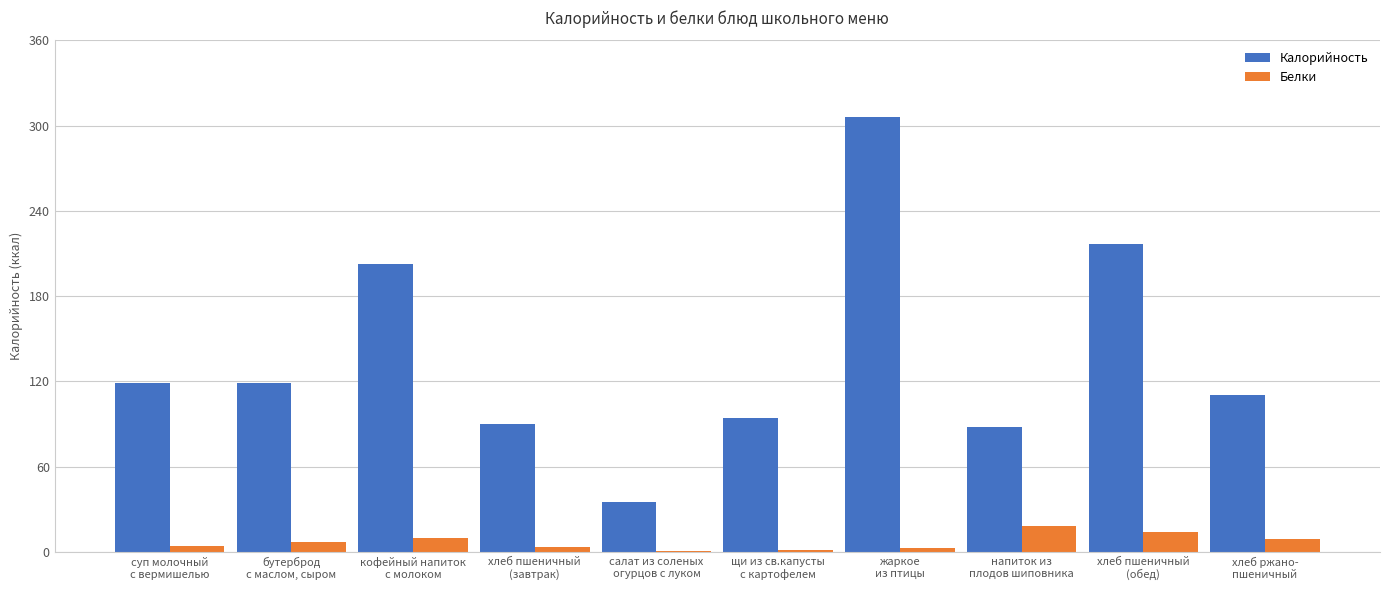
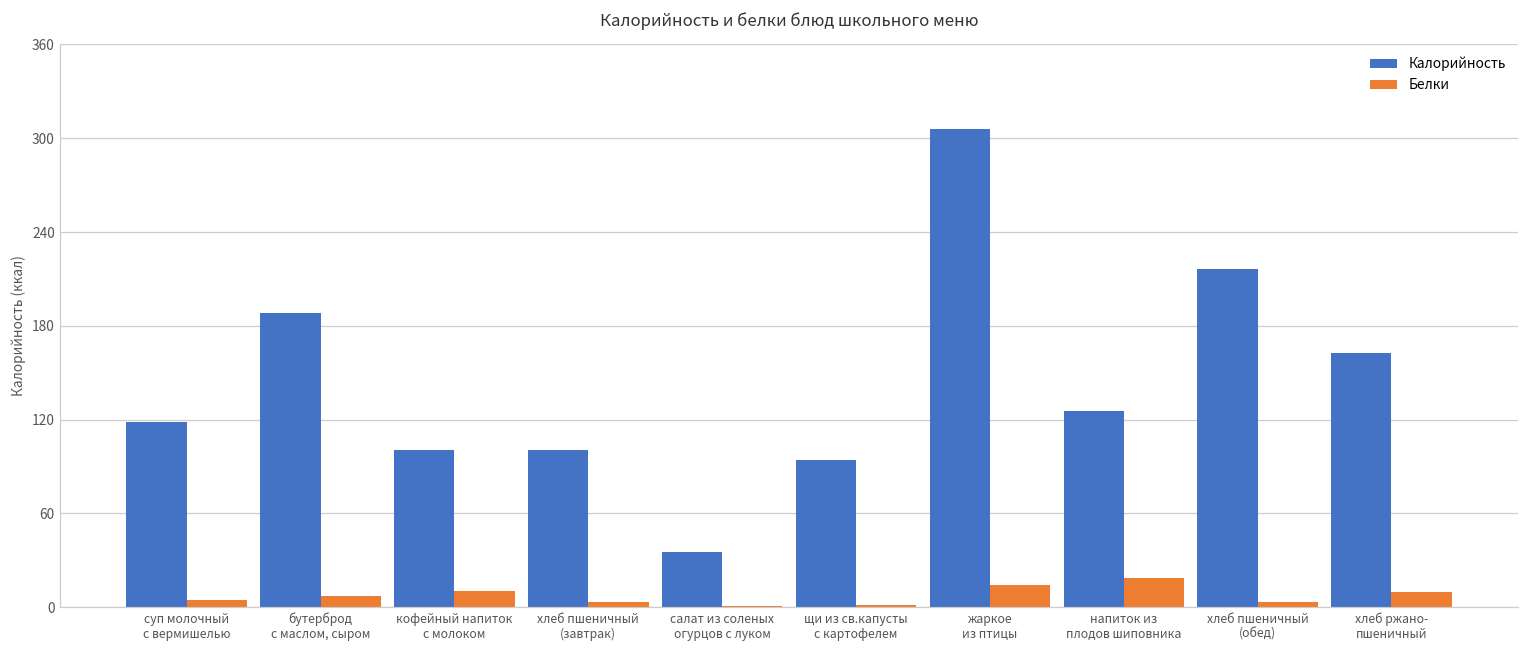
  {
    "Калорийность": {
      "суп молочный с вермишелью": 119,
-     "бутерброд с маслом, сыром": 119,
-     "кофейный напиток с молоком": 202,
-     "хлеб пшеничный (завтрак)": 90,
+     "бутерброд с маслом, сыром": 188,
+     "кофейный напиток с молоком": 101,
+     "хлеб пшеничный (завтрак)": 101,
      "салат из соленых огурцов с луком": 35,
      "щи из св.капусты с картофелем": 94,
      "жаркое из птицы": 306,
-     "напиток из плодов шиповника": 88,
+     "напиток из плодов шиповника": 126,
      "хлеб пшеничный (обед)": 216,
-     "хлеб ржано- пшеничный": 110
+     "хлеб ржано- пшеничный": 163
    },
    "Белки": {
      "суп молочный с вермишелью": 4,
      "бутерброд с маслом, сыром": 7,
      "кофейный напиток с молоком": 10,
      "хлеб пшеничный (завтрак)": 3,
-     "жаркое из птицы": 3,
+     "жаркое из птицы": 14,
      "напиток из плодов шиповника": 18,
-     "хлеб пшеничный (обед)": 14,
+     "хлеб пшеничный (обед)": 3,
      "хлеб ржано- пшеничный": 10
    }
  }
